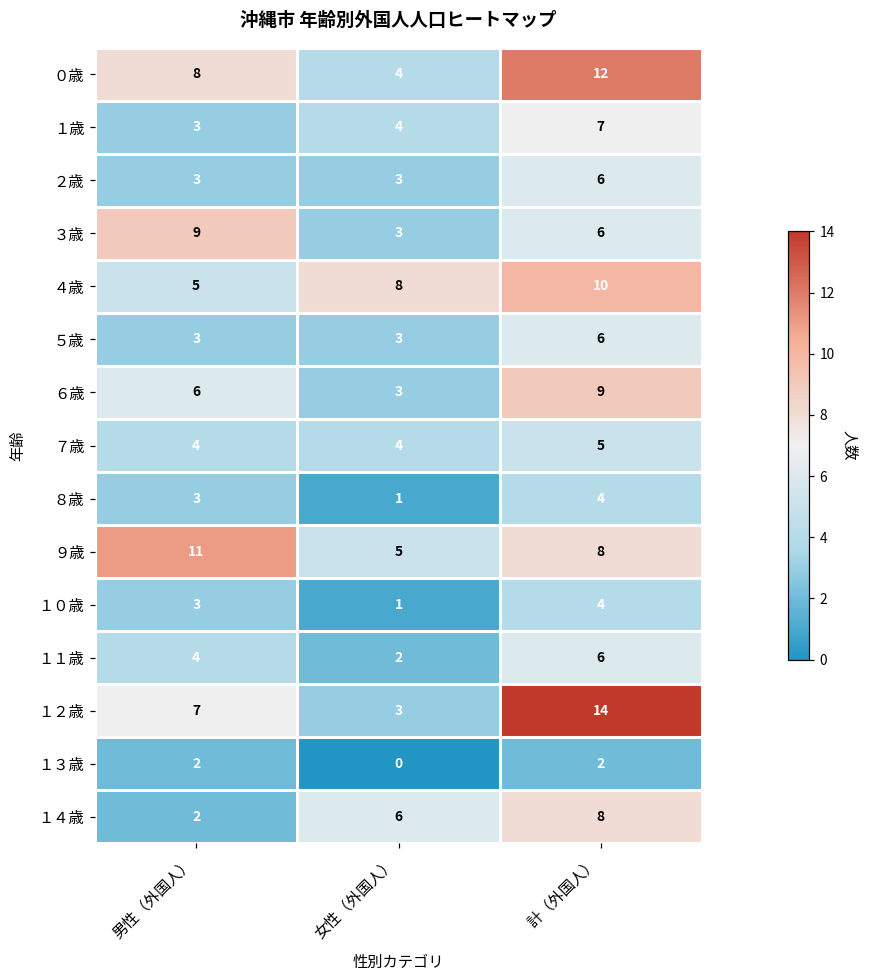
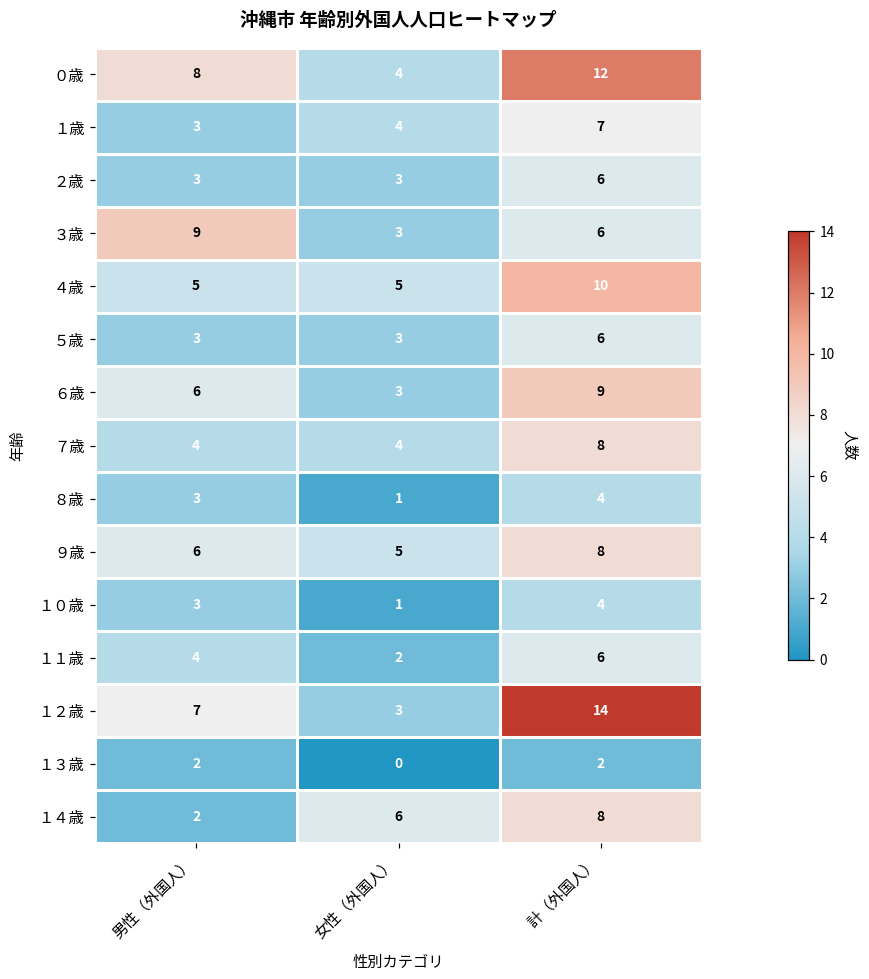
  {
    "０歳": {
      "男性（外国人）": 8,
      "女性（外国人）": 4,
      "計（外国人）": 12
    },
    "１歳": {
      "男性（外国人）": 3,
      "女性（外国人）": 4,
      "計（外国人）": 7
    },
    "２歳": {
      "男性（外国人）": 3,
      "女性（外国人）": 3,
      "計（外国人）": 6
    },
    "３歳": {
      "男性（外国人）": 9,
      "女性（外国人）": 3,
      "計（外国人）": 6
    },
    "４歳": {
      "男性（外国人）": 5,
-     "女性（外国人）": 8,
+     "女性（外国人）": 5,
      "計（外国人）": 10
    },
    "５歳": {
      "男性（外国人）": 3,
      "女性（外国人）": 3,
      "計（外国人）": 6
    },
    "６歳": {
      "男性（外国人）": 6,
      "女性（外国人）": 3,
      "計（外国人）": 9
    },
    "７歳": {
      "男性（外国人）": 4,
      "女性（外国人）": 4,
-     "計（外国人）": 5
+     "計（外国人）": 8
    },
    "８歳": {
      "男性（外国人）": 3,
      "女性（外国人）": 1,
      "計（外国人）": 4
    },
    "９歳": {
-     "男性（外国人）": 11,
+     "男性（外国人）": 6,
      "女性（外国人）": 5,
      "計（外国人）": 8
    },
    "１０歳": {
      "男性（外国人）": 3,
      "女性（外国人）": 1,
      "計（外国人）": 4
    },
    "１１歳": {
      "男性（外国人）": 4,
      "女性（外国人）": 2,
      "計（外国人）": 6
    },
    "１２歳": {
      "男性（外国人）": 7,
      "女性（外国人）": 3,
      "計（外国人）": 14
    },
    "１３歳": {
      "男性（外国人）": 2,
      "女性（外国人）": 0,
      "計（外国人）": 2
    },
    "１４歳": {
      "男性（外国人）": 2,
      "女性（外国人）": 6,
      "計（外国人）": 8
    }
  }
